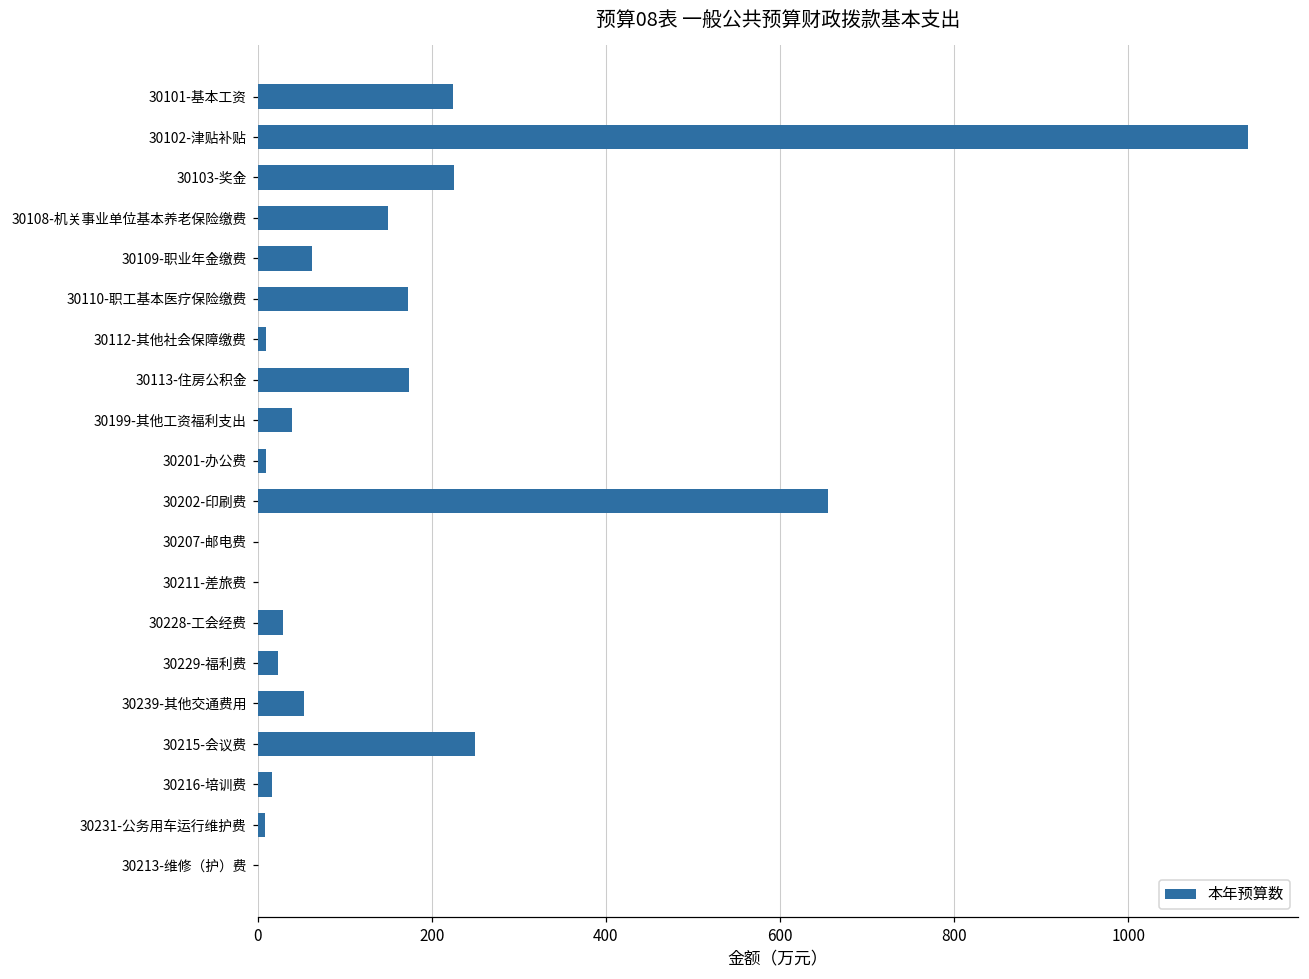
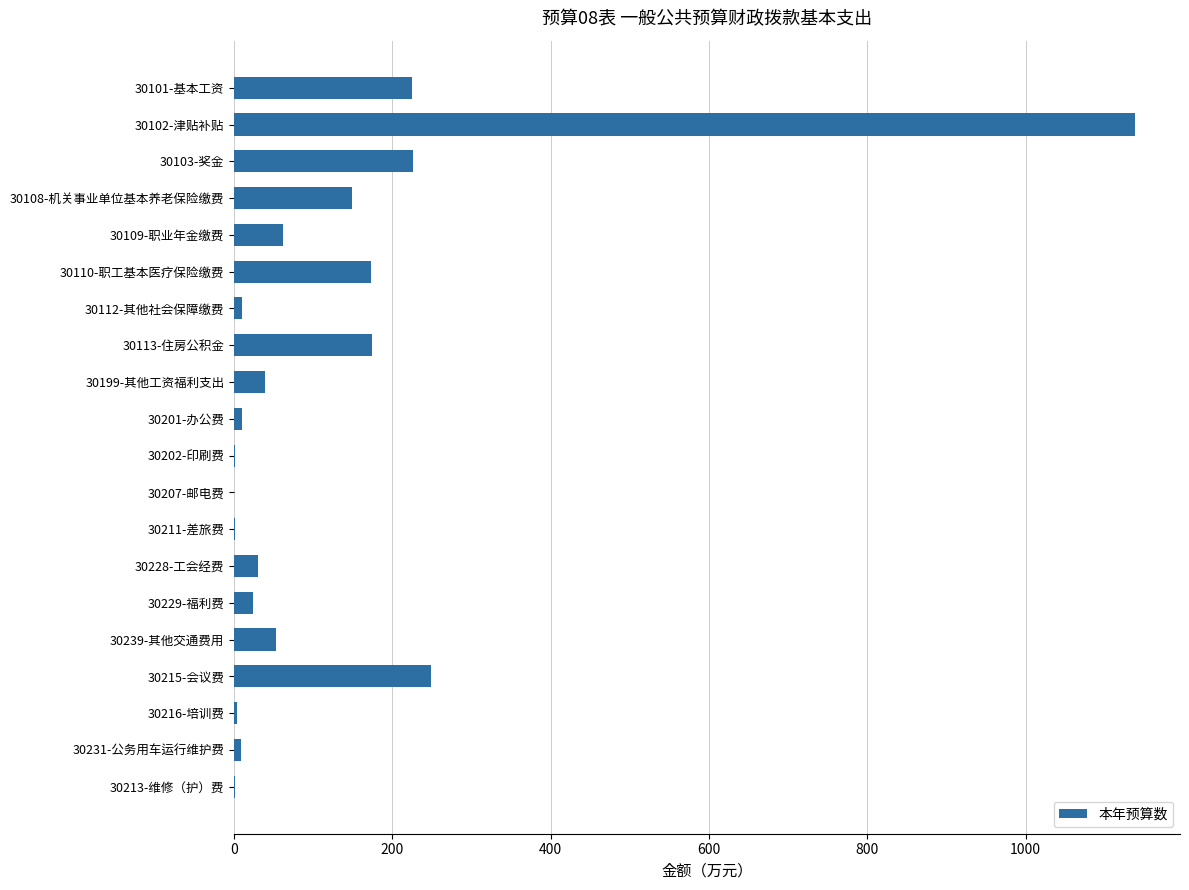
  {
    "30101-基本工资": 220,
    "30102-津贴补贴": 1140,
    "30103-奖金": 230,
    "30108-机关事业单位基本养老保险缴费": 150,
    "30109-职业年金缴费": 60,
    "30110-职工基本医疗保险缴费": 170,
    "30112-其他社会保障缴费": 10,
    "30113-住房公积金": 170,
    "30199-其他工资福利支出": 40,
    "30201-办公费": 10,
-   "30202-印刷费": 660,
+   "30202-印刷费": 0,
    "30228-工会经费": 30,
    "30229-福利费": 20,
    "30239-其他交通费用": 50,
    "30215-会议费": 250,
-   "30216-培训费": 20,
+   "30216-培训费": 0,
    "30231-公务用车运行维护费": 10
  }
